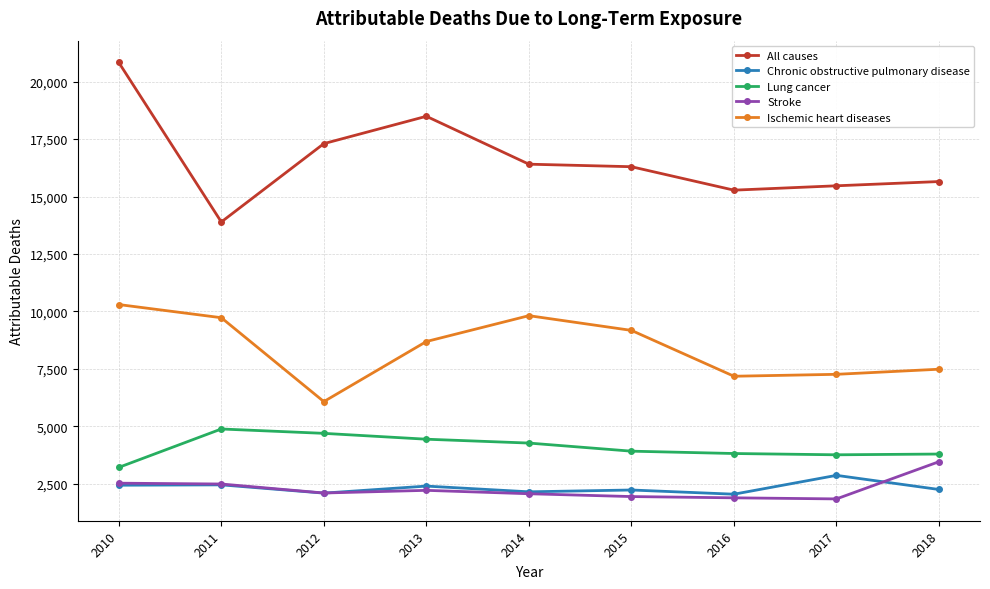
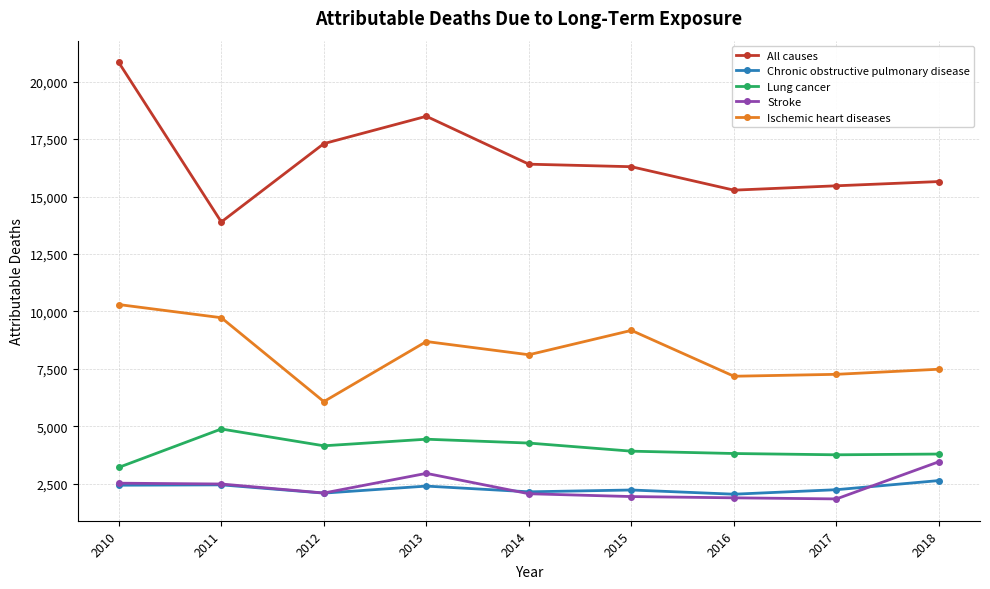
  {
    "All causes": {
      "2010": "20,800",
      "2011": "13,900",
      "2012": "17,300",
      "2013": "18,500",
      "2014": "16,400",
      "2015": "16,300",
      "2016": "15,300",
      "2017": "15,500",
      "2018": "15,700"
    },
    "Chronic obstructive pulmonary disease": {
      "2013": "2,400",
      "2015": "2,200",
      "2016": "2,000",
-     "2017": "2,900",
-     "2018": "2,200"
+     "2017": "2,200",
+     "2018": "2,600"
    },
    "Lung cancer": {
      "2010": "3,200",
      "2011": "4,900",
-     "2012": "4,700",
+     "2012": "4,100",
      "2013": "4,400",
      "2014": "4,300",
      "2015": "3,900",
      "2016": "3,800",
      "2017": "3,800",
      "2018": "3,800"
    },
    "Stroke": {
-     "2013": "2,200",
+     "2013": "2,900",
      "2015": "1,900",
      "2016": "1,900",
      "2017": "1,800",
      "2018": "3,500"
    },
    "Ischemic heart diseases": {
      "2010": "10,300",
      "2011": "9,700",
      "2012": "6,100",
      "2013": "8,700",
-     "2014": "9,800",
+     "2014": "8,100",
      "2015": "9,200",
      "2016": "7,200",
      "2017": "7,300",
      "2018": "7,500"
    }
  }
